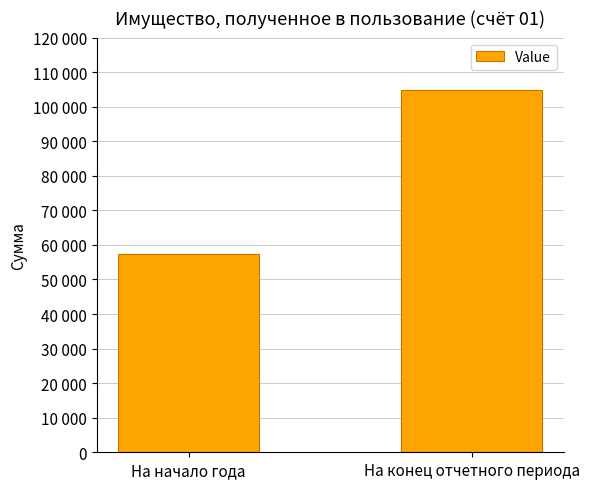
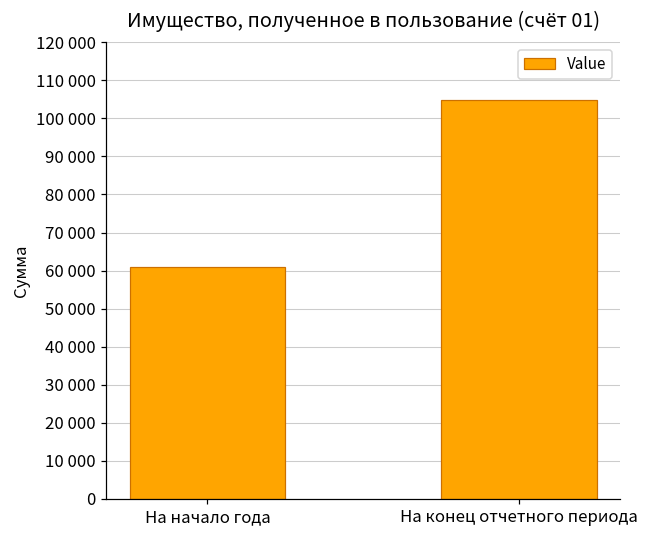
  {
-   "На начало года": 57000,
+   "На начало года": 61000,
    "На конец отчетного периода": 105000
  }
